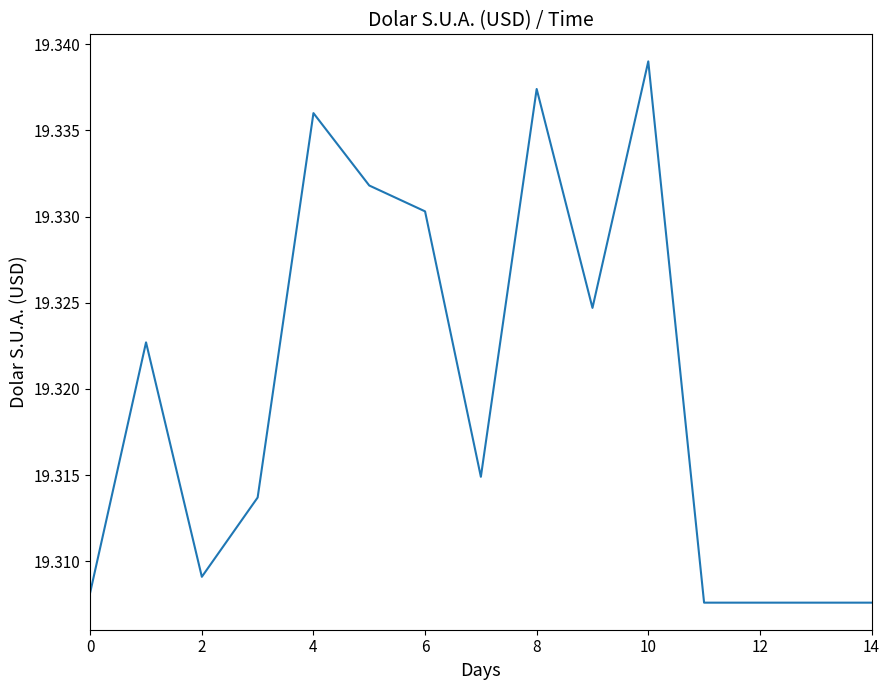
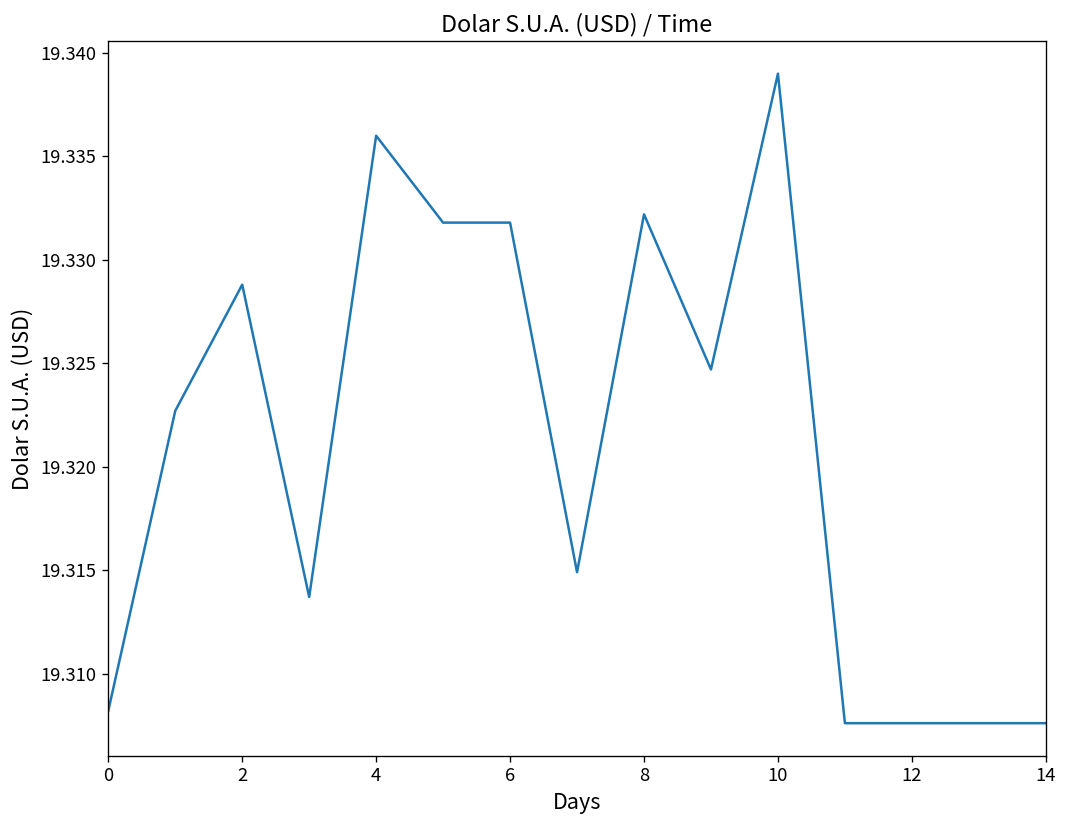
  {
    "0": 19.3082,
-   "2": 19.3091,
+   "2": 19.3288,
    "4": 19.3360,
-   "6": 19.3303,
-   "8": 19.3374,
+   "6": 19.3318,
+   "8": 19.3322,
    "10": 19.3390,
    "12": 19.3076,
    "14": 19.3076
  }
